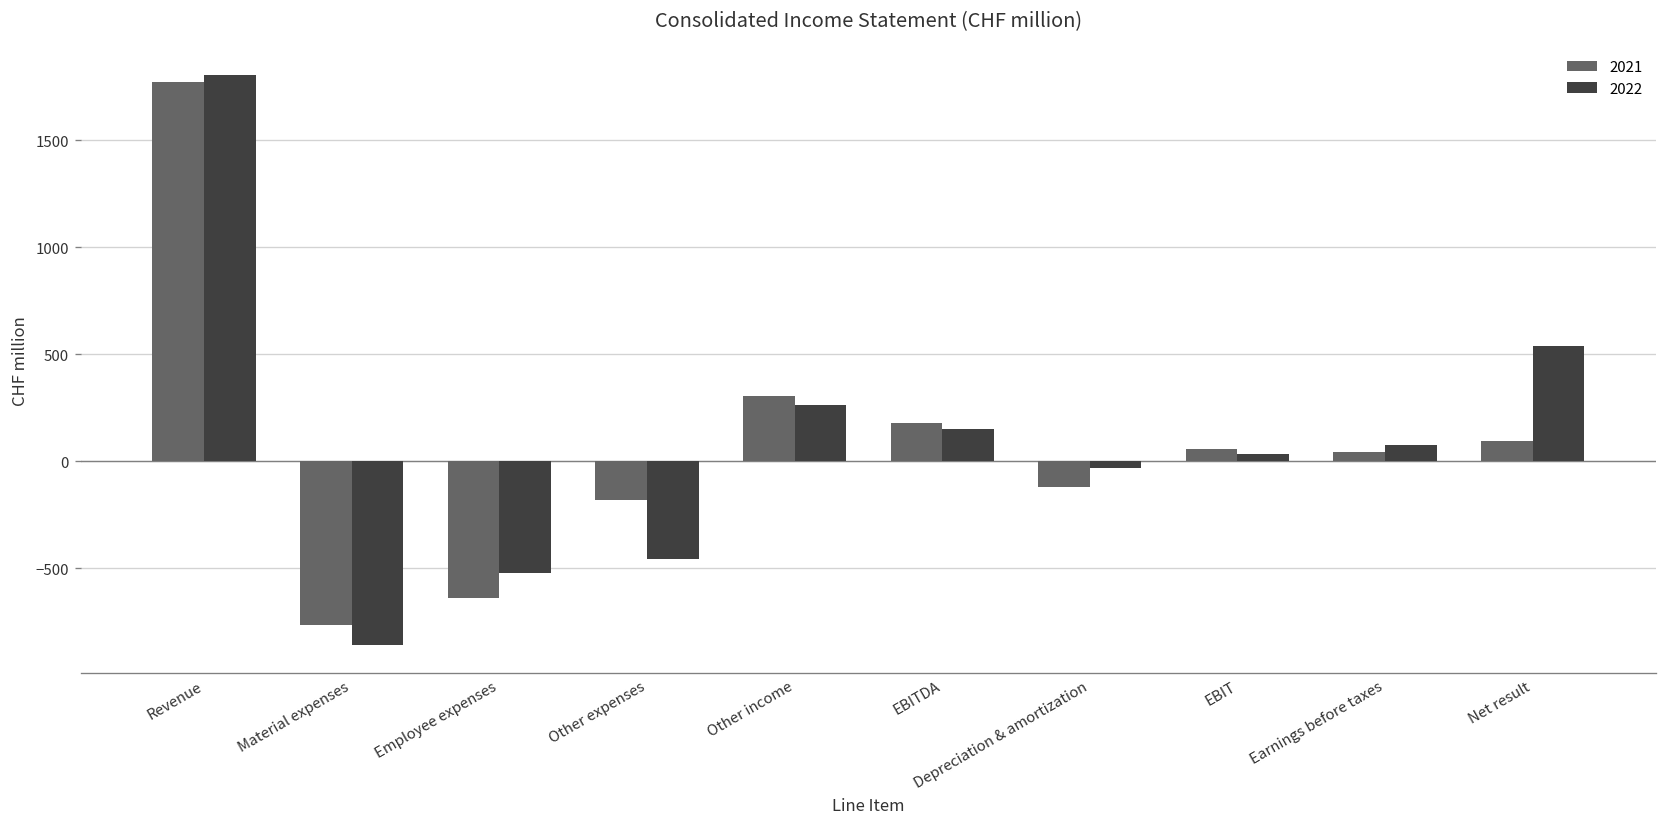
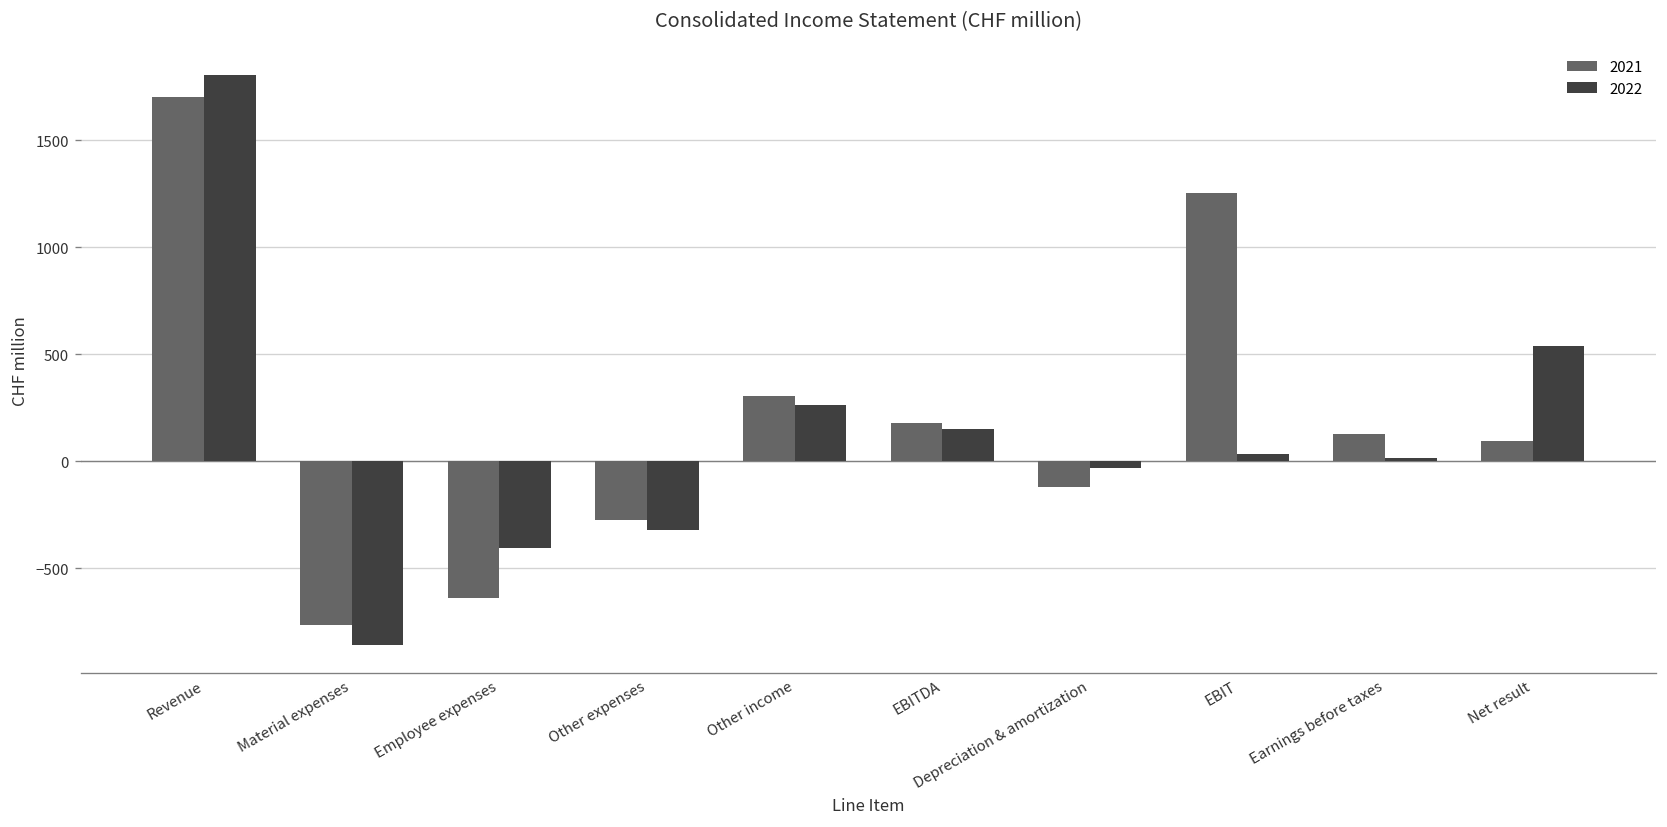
  {
    "2021": {
-     "Revenue": 1770,
+     "Revenue": 1700,
      "Material expenses": -770,
      "Employee expenses": -640,
-     "Other expenses": -180,
+     "Other expenses": -280,
      "Other income": 310,
      "EBITDA": 180,
      "Depreciation & amortization": -120,
-     "EBIT": 60,
-     "Earnings before taxes": 40,
+     "EBIT": 1250,
+     "Earnings before taxes": 130,
      "Net result": 90
    },
    "2022": {
      "Revenue": 1800,
      "Material expenses": -860,
-     "Employee expenses": -520,
-     "Other expenses": -460,
+     "Employee expenses": -410,
+     "Other expenses": -320,
      "Other income": 260,
      "EBITDA": 150,
      "Depreciation & amortization": -30,
      "EBIT": 40,
-     "Earnings before taxes": 80,
+     "Earnings before taxes": 20,
      "Net result": 540
    }
  }
